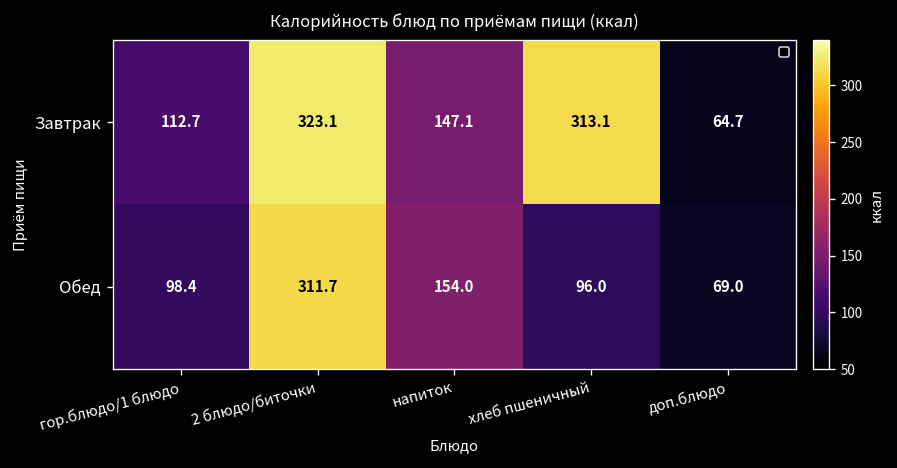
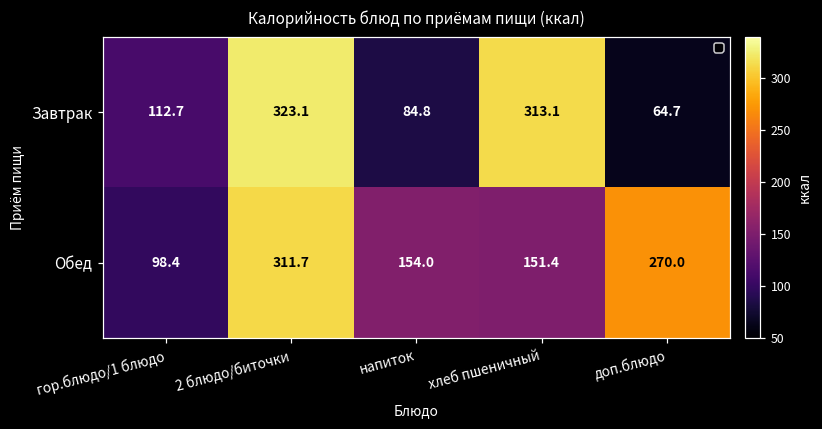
  {
    "Завтрак": {
      "гор.блюдо/1 блюдо": 112.7,
      "2 блюдо/биточки": 323.1,
-     "напиток": 147.1,
+     "напиток": 84.8,
      "хлеб пшеничный": 313.1,
      "доп.блюдо": 64.7
    },
    "Обед": {
      "гор.блюдо/1 блюдо": 98.4,
      "2 блюдо/биточки": 311.7,
      "напиток": 154.0,
-     "хлеб пшеничный": 96.0,
-     "доп.блюдо": 69.0
+     "хлеб пшеничный": 151.4,
+     "доп.блюдо": 270.0
    }
  }
